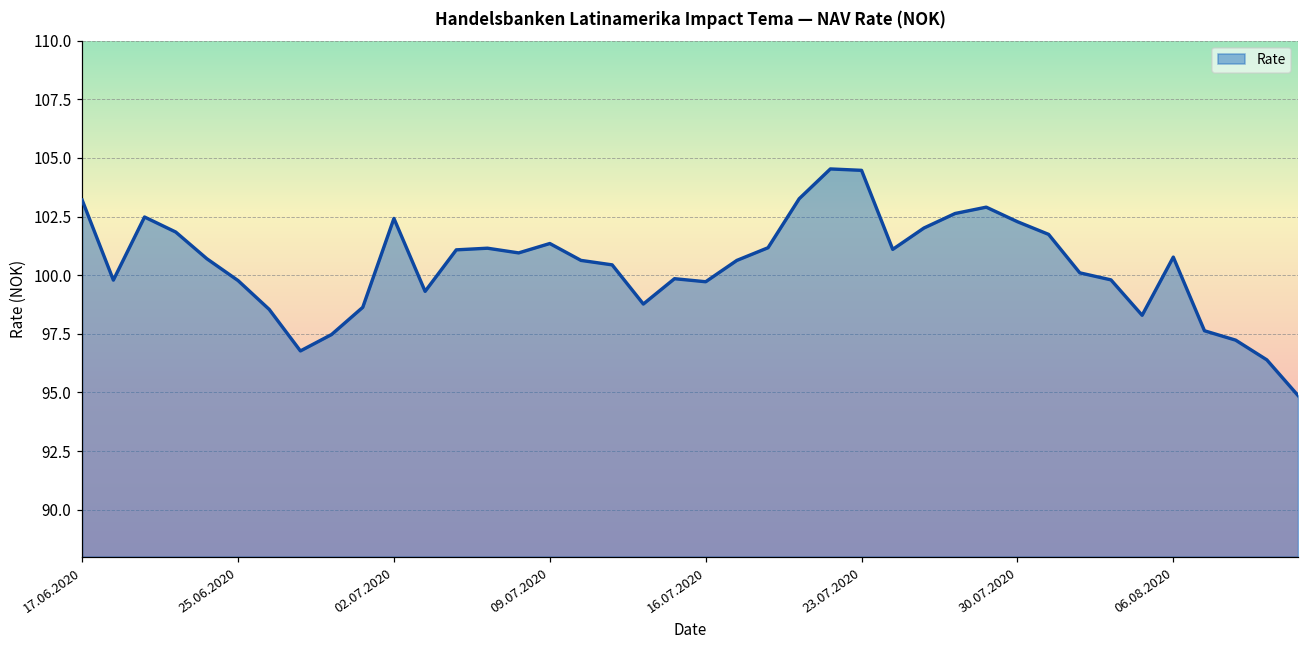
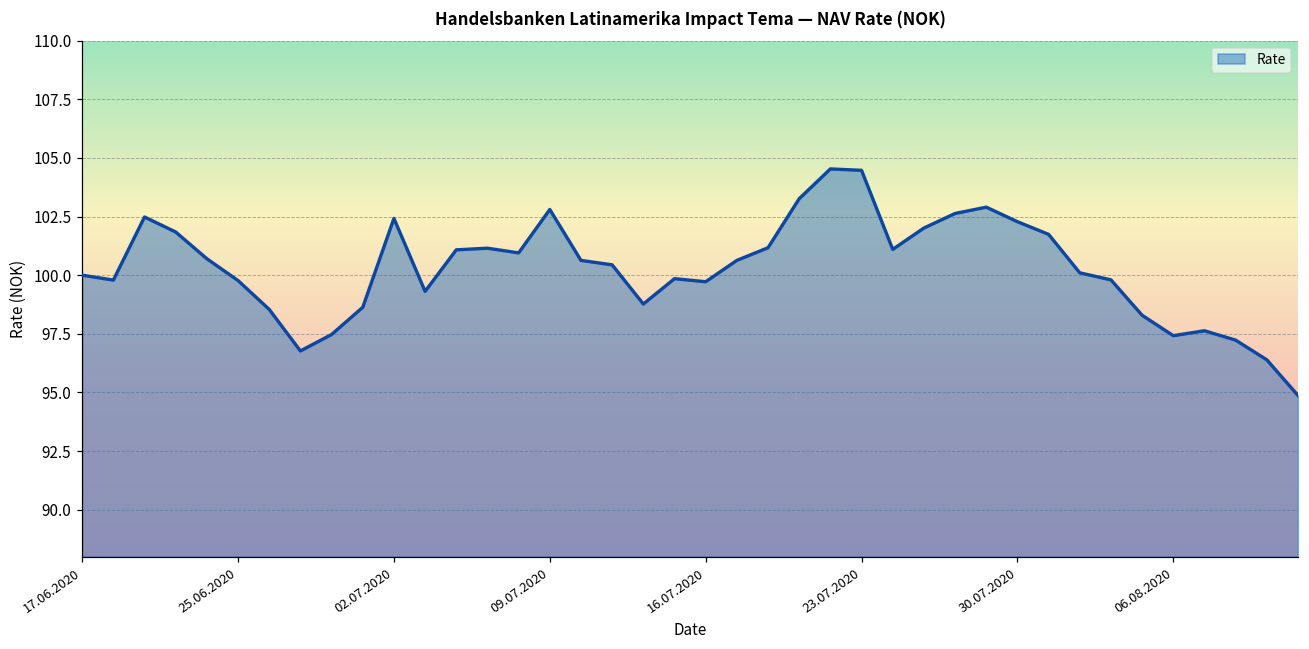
  {
-   "17.06.2020": 103.2,
+   "17.06.2020": 100.0,
    "25.06.2020": 99.8,
    "02.07.2020": 102.4,
-   "09.07.2020": 101.4,
+   "09.07.2020": 102.8,
    "16.07.2020": 99.7,
    "23.07.2020": 104.5,
    "30.07.2020": 102.3,
-   "06.08.2020": 100.8
+   "06.08.2020": 97.4
  }
